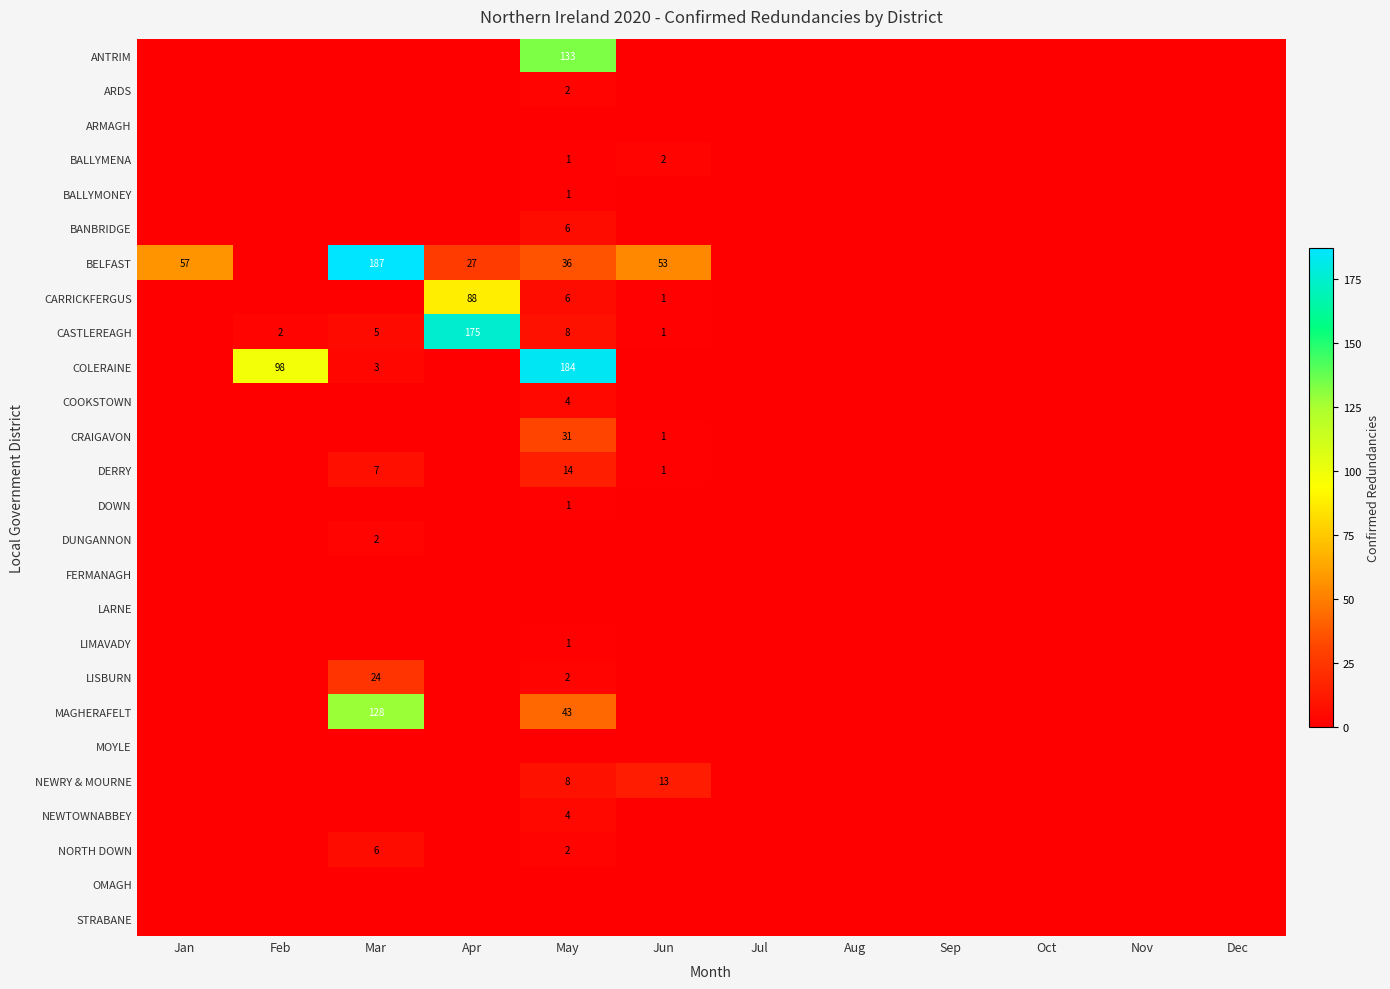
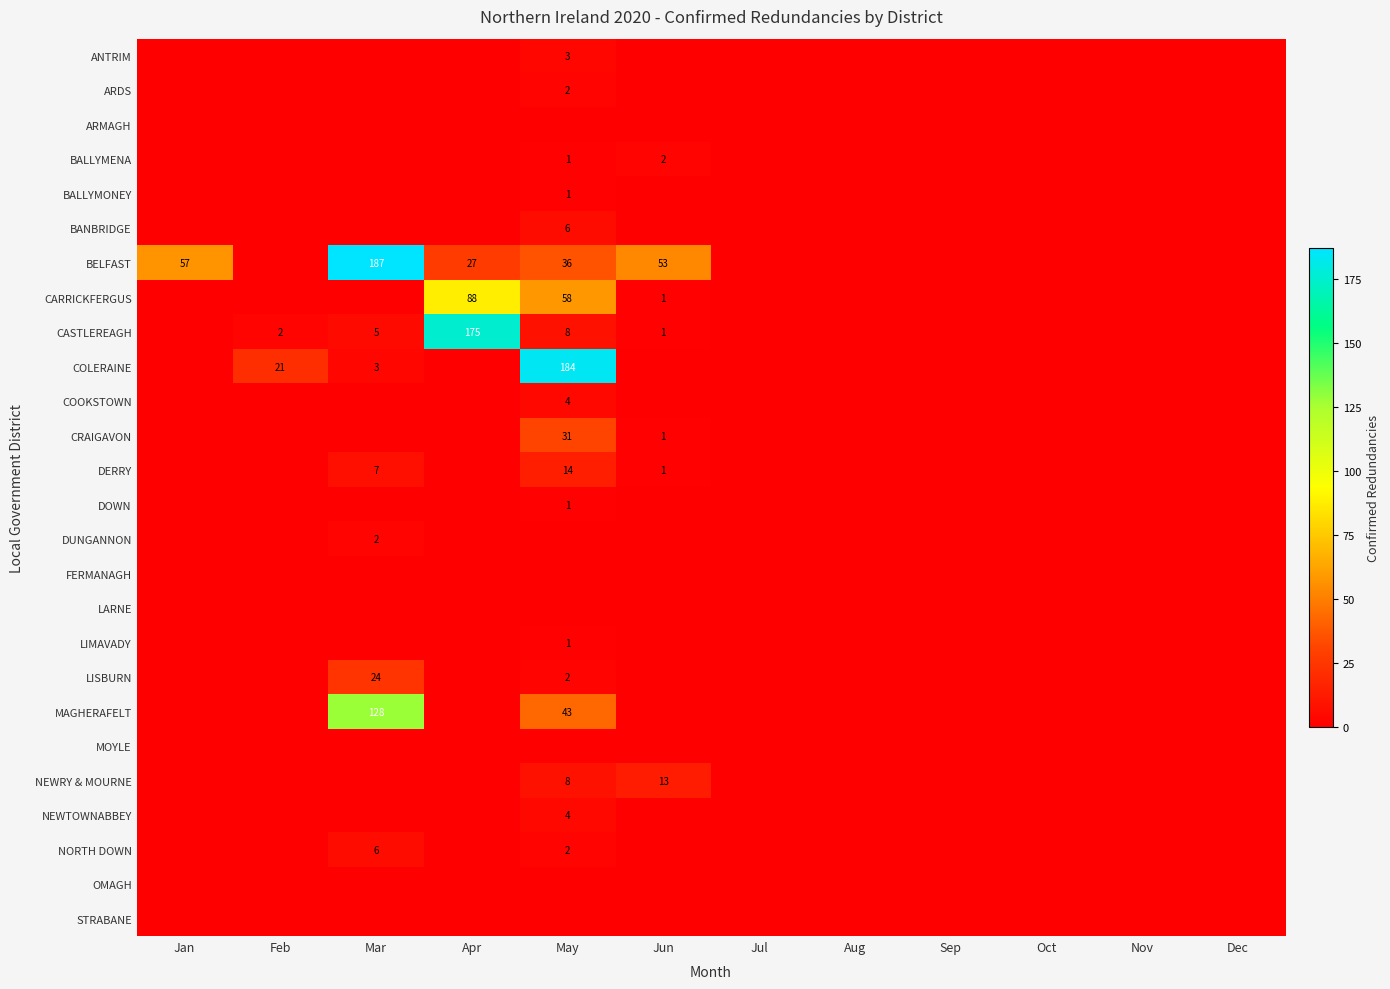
  {
    "ANTRIM": {
-     "May": 133
+     "May": 3
    },
    "ARDS": {
      "May": 2
    },
    "BALLYMENA": {
      "May": 1,
      "Jun": 2
    },
    "BALLYMONEY": {
      "May": 1
    },
    "BANBRIDGE": {
      "May": 6
    },
    "BELFAST": {
      "Jan": 57,
      "Mar": 187,
      "Apr": 27,
      "May": 36,
      "Jun": 53
    },
    "CARRICKFERGUS": {
      "Apr": 88,
-     "May": 6,
+     "May": 58,
      "Jun": 1
    },
    "CASTLEREAGH": {
      "Feb": 2,
      "Mar": 5,
      "Apr": 175,
      "May": 8,
      "Jun": 1
    },
    "COLERAINE": {
-     "Feb": 98,
+     "Feb": 21,
      "Mar": 3,
      "May": 184
    },
    "COOKSTOWN": {
      "May": 4
    },
    "CRAIGAVON": {
      "May": 31,
      "Jun": 1
    },
    "DERRY": {
      "Mar": 7,
      "May": 14,
      "Jun": 1
    },
    "DOWN": {
      "May": 1
    },
    "DUNGANNON": {
      "Mar": 2
    },
    "LIMAVADY": {
      "May": 1
    },
    "LISBURN": {
      "Mar": 24,
      "May": 2
    },
    "MAGHERAFELT": {
      "Mar": 128,
      "May": 43
    },
    "NEWRY & MOURNE": {
      "May": 8,
      "Jun": 13
    },
    "NEWTOWNABBEY": {
      "May": 4
    },
    "NORTH DOWN": {
      "Mar": 6,
      "May": 2
    }
  }
